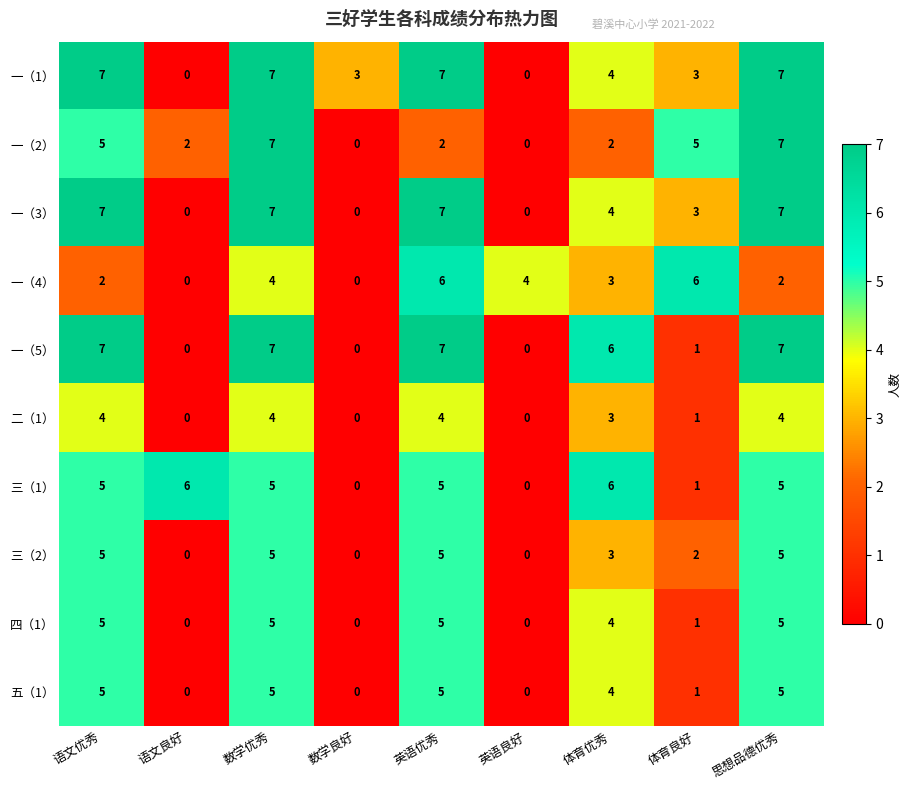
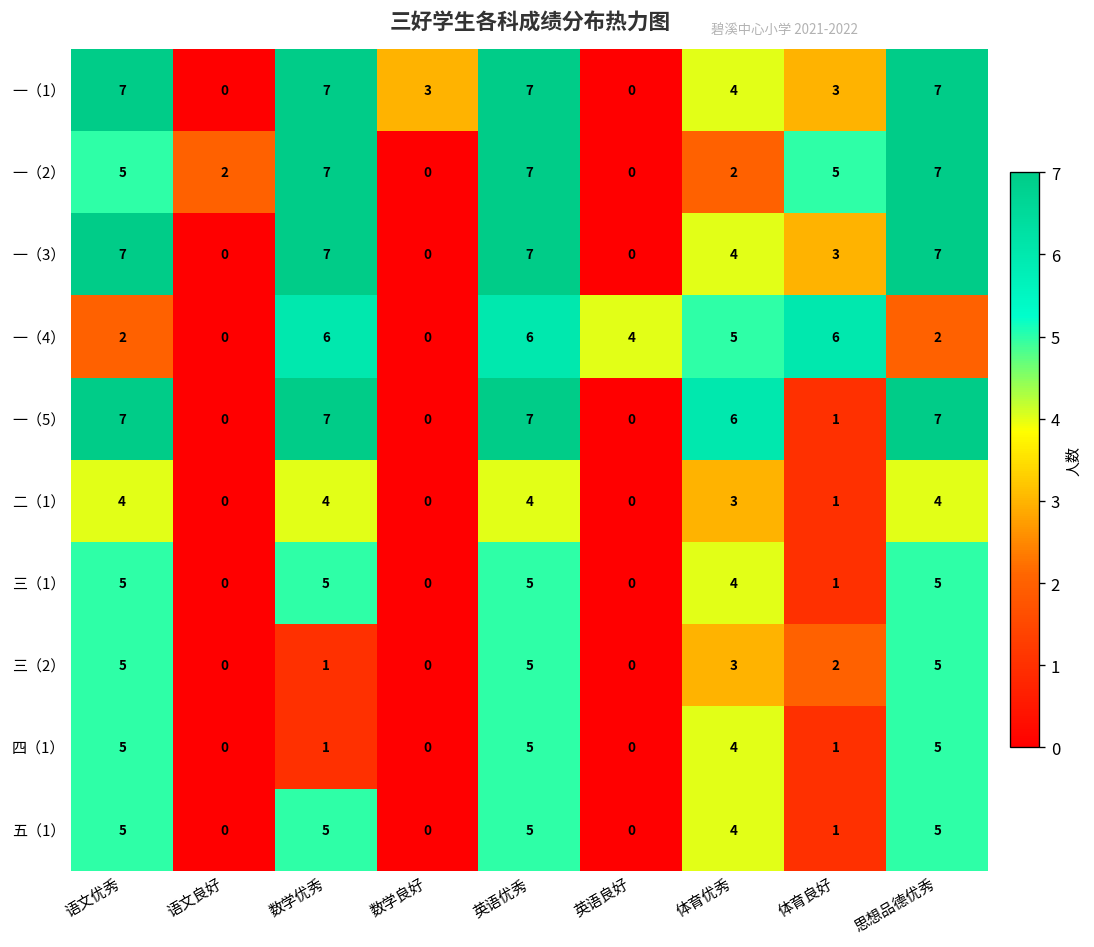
  {
    "一（1）": {
      "语文优秀": 7,
      "语文良好": 0,
      "数学优秀": 7,
      "数学良好": 3,
      "英语优秀": 7,
      "英语良好": 0,
      "体育优秀": 4,
      "体育良好": 3,
      "思想品德优秀": 7
    },
    "一（2）": {
      "语文优秀": 5,
      "语文良好": 2,
      "数学优秀": 7,
      "数学良好": 0,
-     "英语优秀": 2,
+     "英语优秀": 7,
      "英语良好": 0,
      "体育优秀": 2,
      "体育良好": 5,
      "思想品德优秀": 7
    },
    "一（3）": {
      "语文优秀": 7,
      "语文良好": 0,
      "数学优秀": 7,
      "数学良好": 0,
      "英语优秀": 7,
      "英语良好": 0,
      "体育优秀": 4,
      "体育良好": 3,
      "思想品德优秀": 7
    },
    "一（4）": {
      "语文优秀": 2,
      "语文良好": 0,
-     "数学优秀": 4,
+     "数学优秀": 6,
      "数学良好": 0,
      "英语优秀": 6,
      "英语良好": 4,
-     "体育优秀": 3,
+     "体育优秀": 5,
      "体育良好": 6,
      "思想品德优秀": 2
    },
    "一（5）": {
      "语文优秀": 7,
      "语文良好": 0,
      "数学优秀": 7,
      "数学良好": 0,
      "英语优秀": 7,
      "英语良好": 0,
      "体育优秀": 6,
      "体育良好": 1,
      "思想品德优秀": 7
    },
    "二（1）": {
      "语文优秀": 4,
      "语文良好": 0,
      "数学优秀": 4,
      "数学良好": 0,
      "英语优秀": 4,
      "英语良好": 0,
      "体育优秀": 3,
      "体育良好": 1,
      "思想品德优秀": 4
    },
    "三（1）": {
      "语文优秀": 5,
-     "语文良好": 6,
+     "语文良好": 0,
      "数学优秀": 5,
      "数学良好": 0,
      "英语优秀": 5,
      "英语良好": 0,
-     "体育优秀": 6,
+     "体育优秀": 4,
      "体育良好": 1,
      "思想品德优秀": 5
    },
    "三（2）": {
      "语文优秀": 5,
      "语文良好": 0,
-     "数学优秀": 5,
+     "数学优秀": 1,
      "数学良好": 0,
      "英语优秀": 5,
      "英语良好": 0,
      "体育优秀": 3,
      "体育良好": 2,
      "思想品德优秀": 5
    },
    "四（1）": {
      "语文优秀": 5,
      "语文良好": 0,
-     "数学优秀": 5,
+     "数学优秀": 1,
      "数学良好": 0,
      "英语优秀": 5,
      "英语良好": 0,
      "体育优秀": 4,
      "体育良好": 1,
      "思想品德优秀": 5
    },
    "五（1）": {
      "语文优秀": 5,
      "语文良好": 0,
      "数学优秀": 5,
      "数学良好": 0,
      "英语优秀": 5,
      "英语良好": 0,
      "体育优秀": 4,
      "体育良好": 1,
      "思想品德优秀": 5
    }
  }
